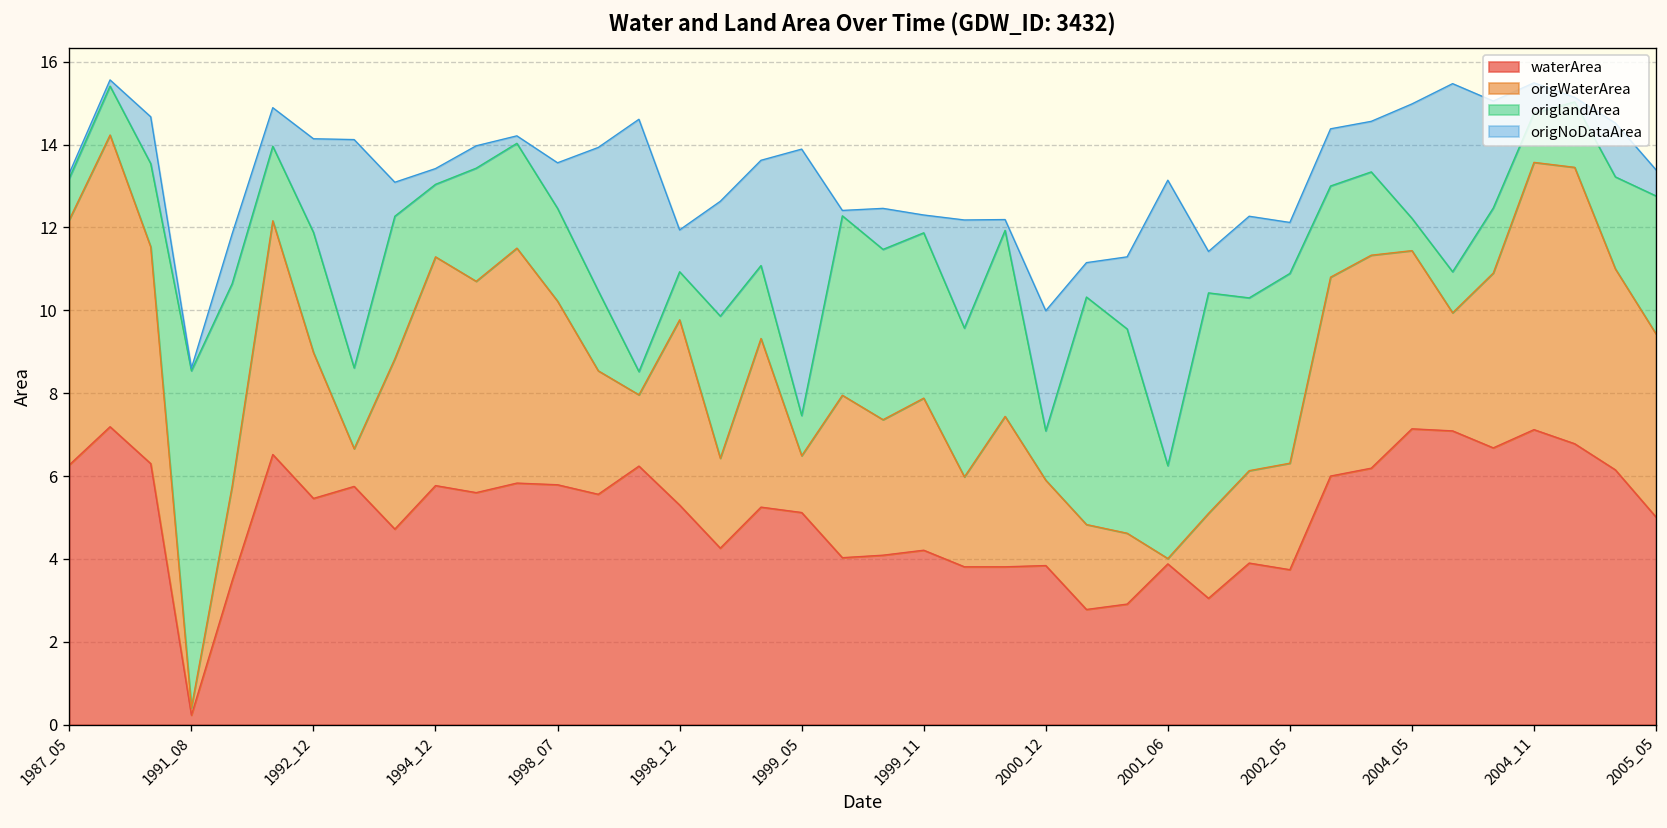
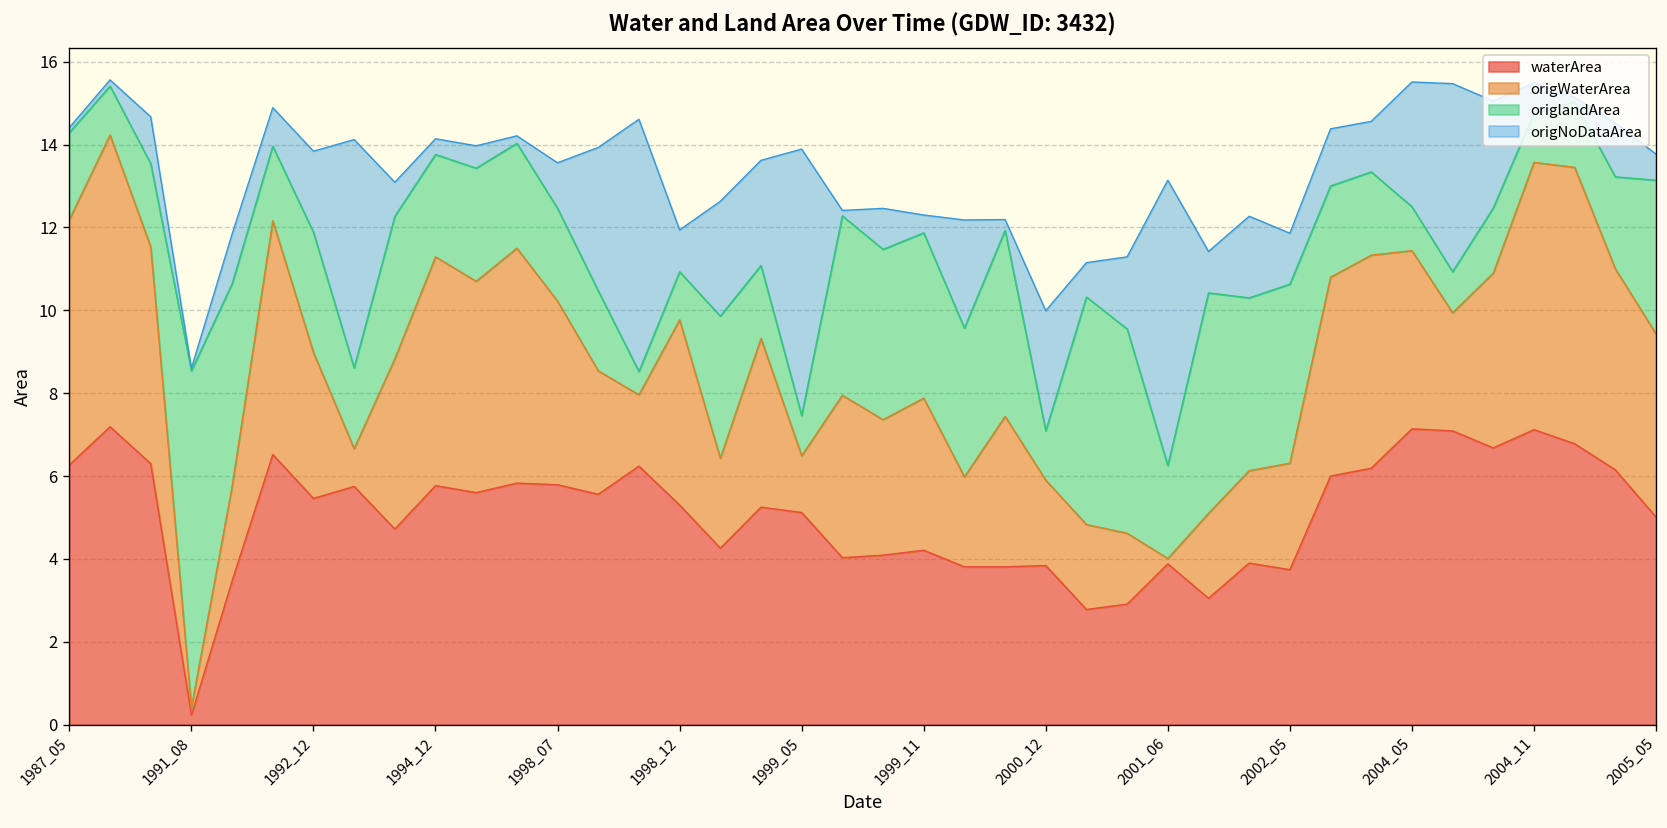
  {
    "origlandArea": {
-     "1987_05": 1.0,
+     "1987_05": 2.1,
      "1992_12": 2.9,
-     "1994_12": 1.8,
+     "1994_12": 2.5,
      "1998_07": 2.2,
      "1998_12": 1.2,
      "1999_05": 1.0,
      "1999_11": 4.0,
      "2000_12": 1.2,
      "2001_06": 2.2,
-     "2002_05": 4.6,
-     "2004_05": 0.8,
-     "2005_05": 3.3
+     "2002_05": 4.3,
+     "2004_05": 1.1,
+     "2005_05": 3.7
    },
    "origNoDataArea": {
      "1987_05": 0.1,
-     "1992_12": 2.3,
+     "1992_12": 2.0,
      "1994_12": 0.4,
      "1998_07": 1.1,
      "1998_12": 1.0,
      "1999_05": 6.4,
      "1999_11": 0.4,
      "2000_12": 2.9,
      "2001_06": 6.9,
      "2002_05": 1.2,
-     "2004_05": 2.8,
+     "2004_05": 3.0,
      "2005_05": 0.6
    }
  }
